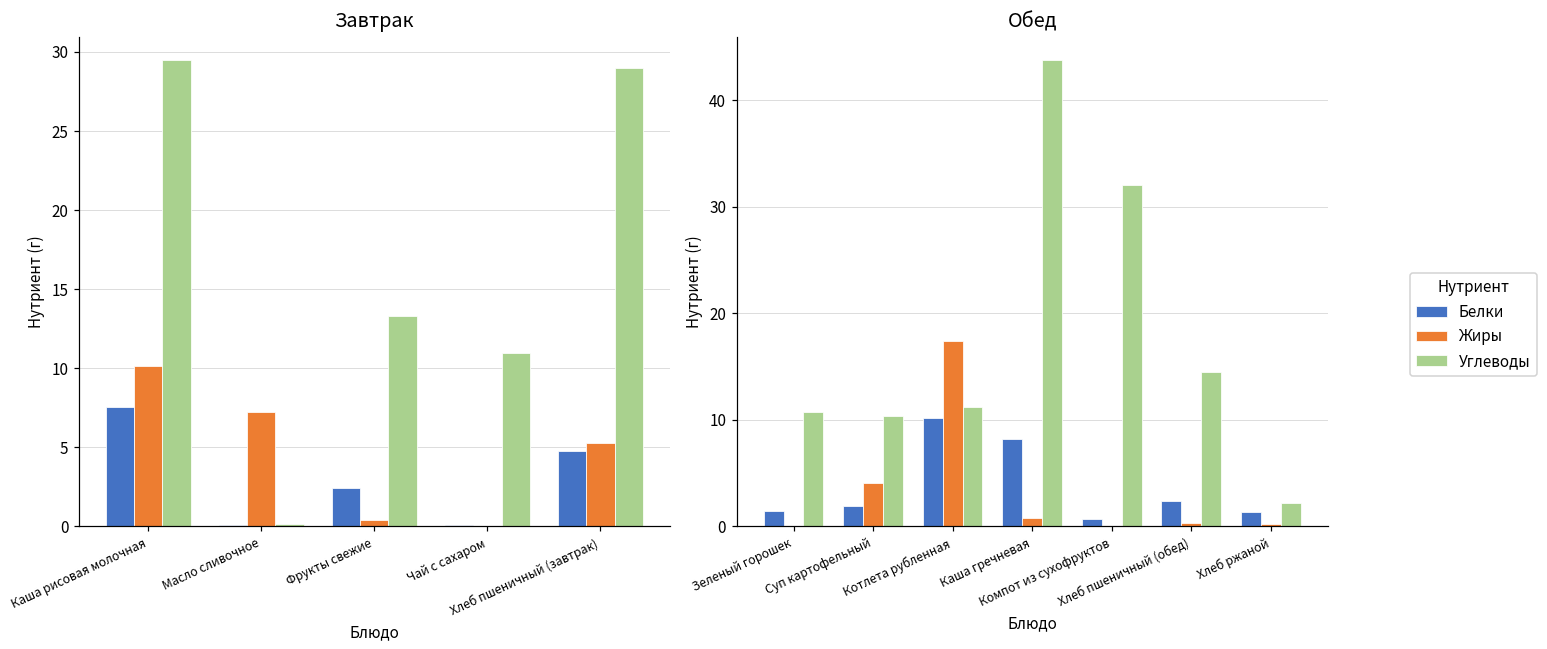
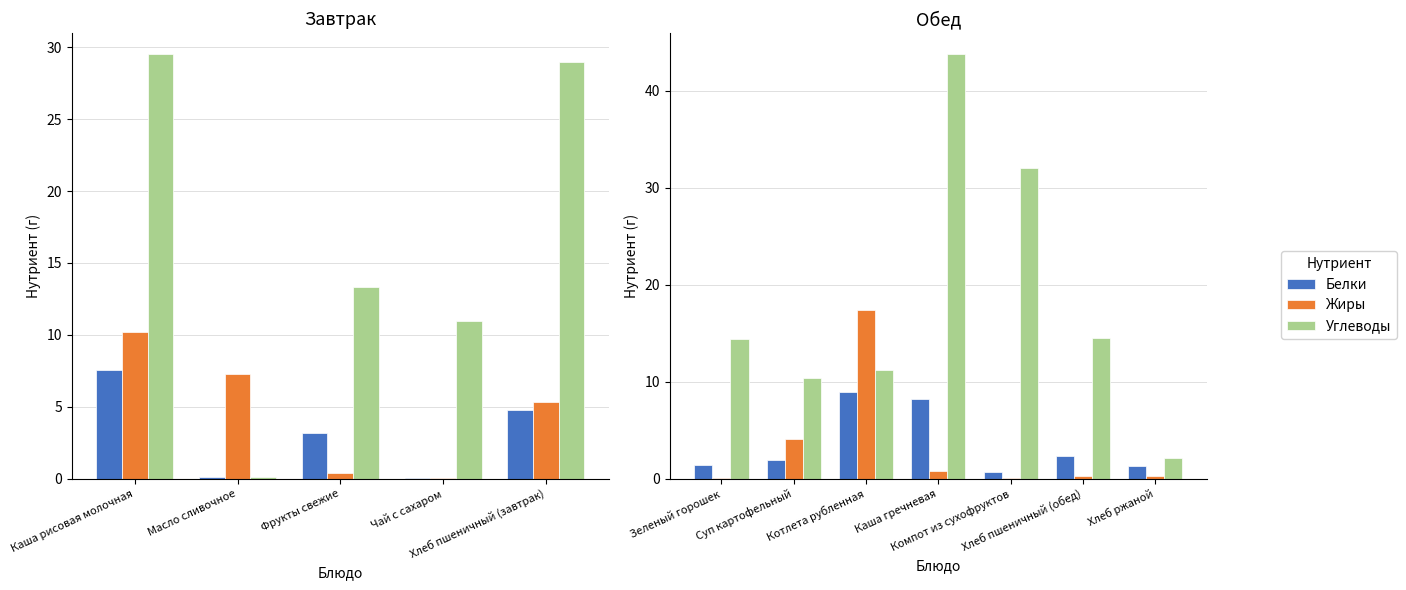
  {
    "Завтрак": {
      "Белки": {
        "Каша рисовая молочная": 7.5,
-       "Фрукты свежие": 2.4,
+       "Фрукты свежие": 3.2,
        "Хлеб пшеничный (завтрак)": 4.7
      },
      "Жиры": {
        "Каша рисовая молочная": 10.2,
        "Масло сливочное": 7.3,
        "Фрукты свежие": 0.4,
        "Хлеб пшеничный (завтрак)": 5.3
      },
      "Углеводы": {
        "Каша рисовая молочная": 29.5,
        "Фрукты свежие": 13.3,
        "Чай с сахаром": 11.0,
        "Хлеб пшеничный (завтрак)": 29.0
      }
    },
    "Обед": {
      "Белки": {
        "Зеленый горошек": 1,
        "Суп картофельный": 2,
-       "Котлета рубленная": 10,
+       "Котлета рубленная": 9,
        "Каша гречневая": 8,
        "Компот из сухофруктов": 1,
        "Хлеб пшеничный (обед)": 2,
        "Хлеб ржаной": 1
      },
      "Жиры": {
        "Суп картофельный": 4,
        "Котлета рубленная": 17,
        "Каша гречневая": 1,
        "Хлеб пшеничный (обед)": 0
      },
      "Углеводы": {
-       "Зеленый горошек": 11,
+       "Зеленый горошек": 14,
        "Суп картофельный": 10,
        "Котлета рубленная": 11,
        "Каша гречневая": 44,
        "Компот из сухофруктов": 32,
        "Хлеб пшеничный (обед)": 15,
        "Хлеб ржаной": 2
      }
    }
  }
